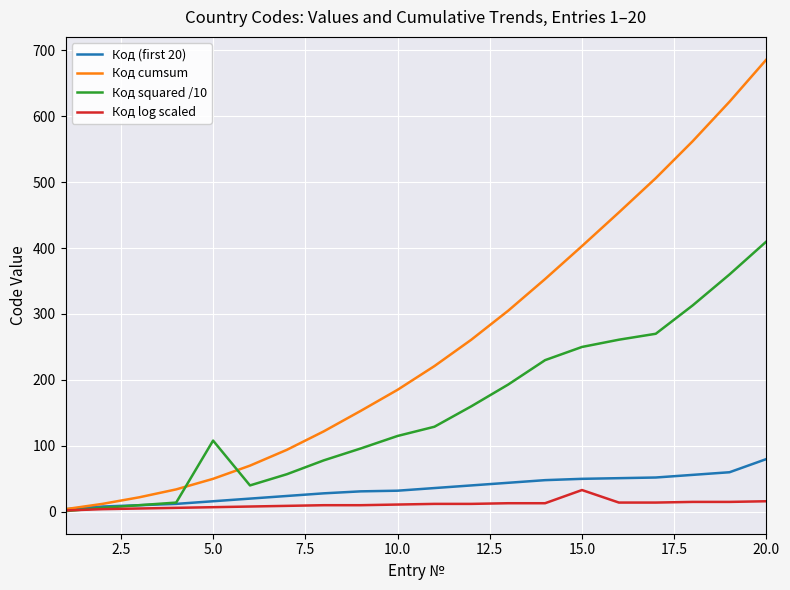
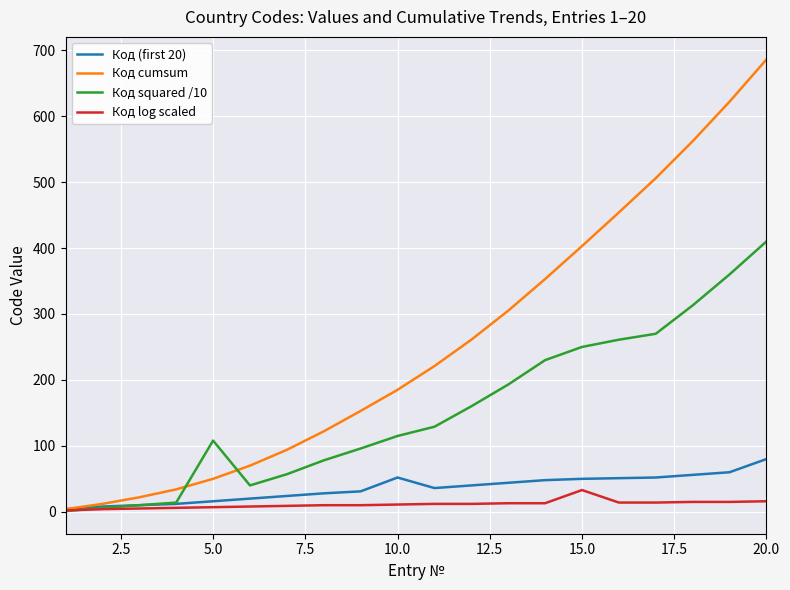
  {
    "Код (first 20)": {
      "5.0": 20,
-     "10.0": 30,
+     "10.0": 50,
      "15.0": 50,
      "20.0": 80
    },
    "Код cumsum": {
      "5.0": 50,
      "10.0": 190,
      "15.0": 400,
      "20.0": 690
    },
    "Код squared /10": {
      "5.0": 110,
      "10.0": 120,
      "15.0": 250,
      "20.0": 410
    },
    "Код log scaled": {
      "5.0": 10,
      "10.0": 10,
      "15.0": 30,
      "20.0": 20
    }
  }
